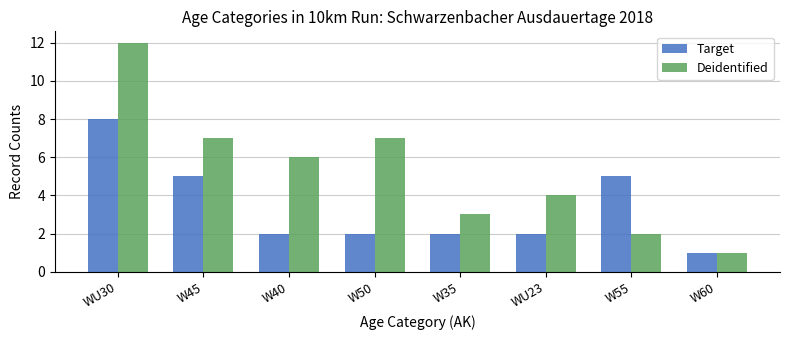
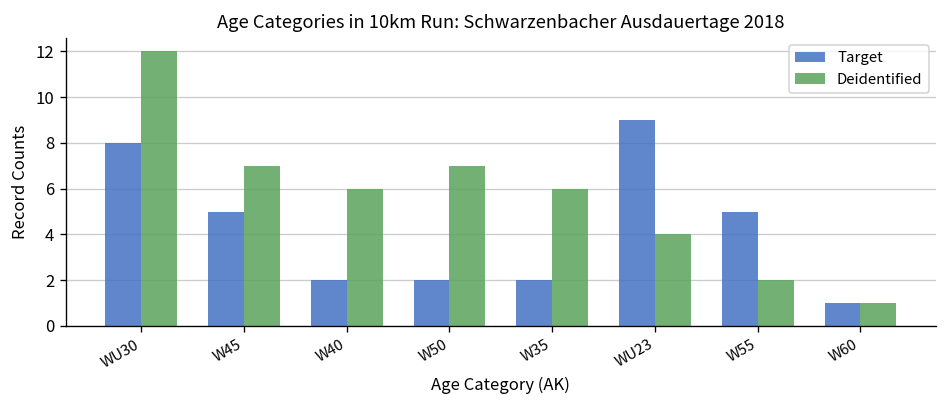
  {
    "Target": {
      "WU30": 8,
      "W45": 5,
      "W40": 2,
      "W50": 2,
      "W35": 2,
-     "WU23": 2,
+     "WU23": 9,
      "W55": 5,
      "W60": 1
    },
    "Deidentified": {
      "WU30": 12,
      "W45": 7,
      "W40": 6,
      "W50": 7,
-     "W35": 3,
+     "W35": 6,
      "WU23": 4,
      "W55": 2,
      "W60": 1
    }
  }
